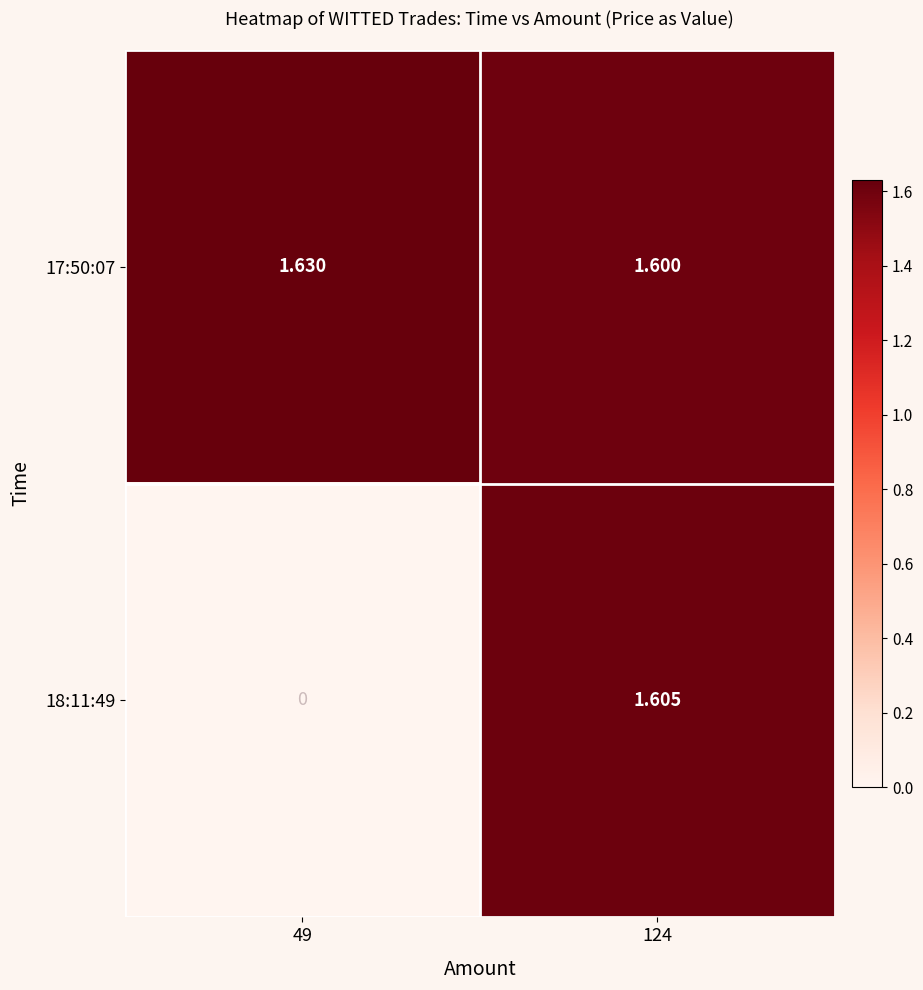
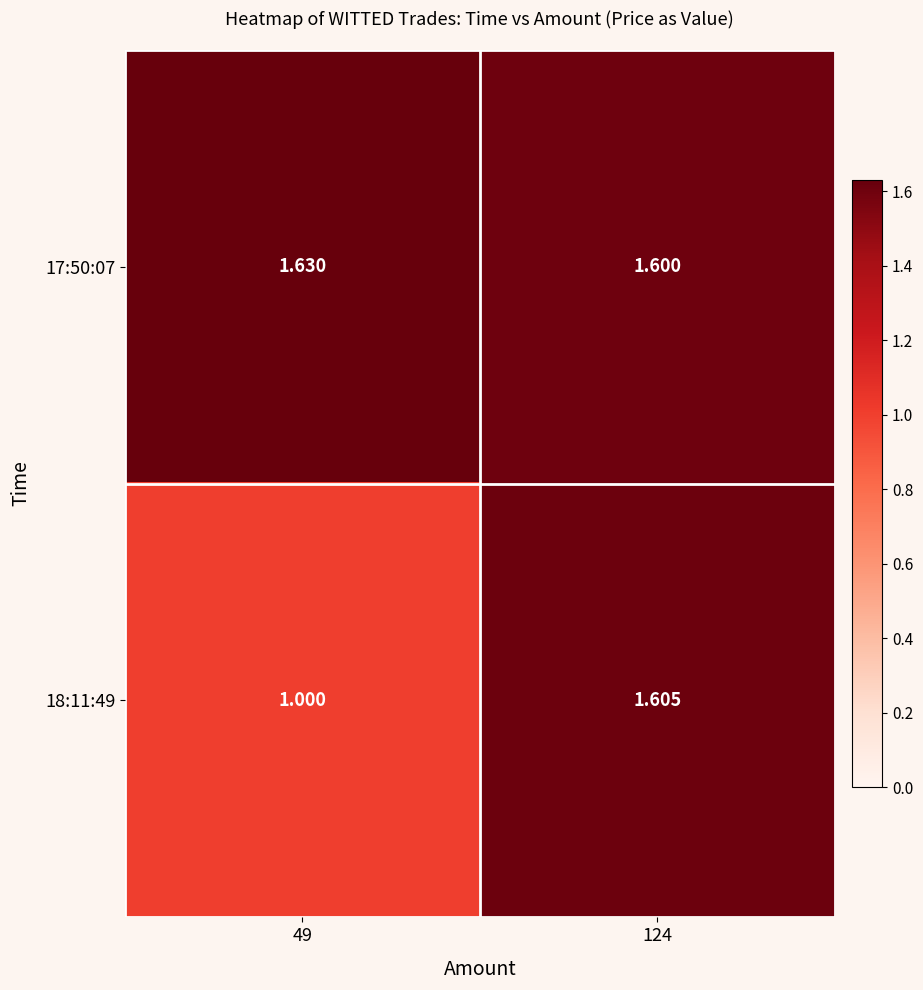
  {
    "17:50:07": {
      "49": 1.630,
      "124": 1.600
    },
    "18:11:49": {
-     "49": 0,
+     "49": 1.000,
      "124": 1.605
    }
  }
